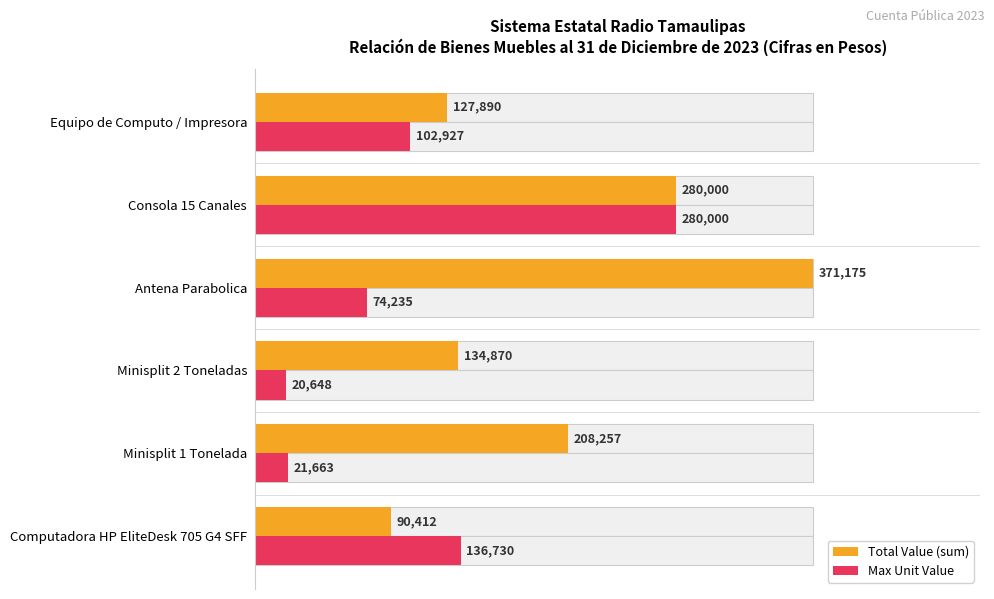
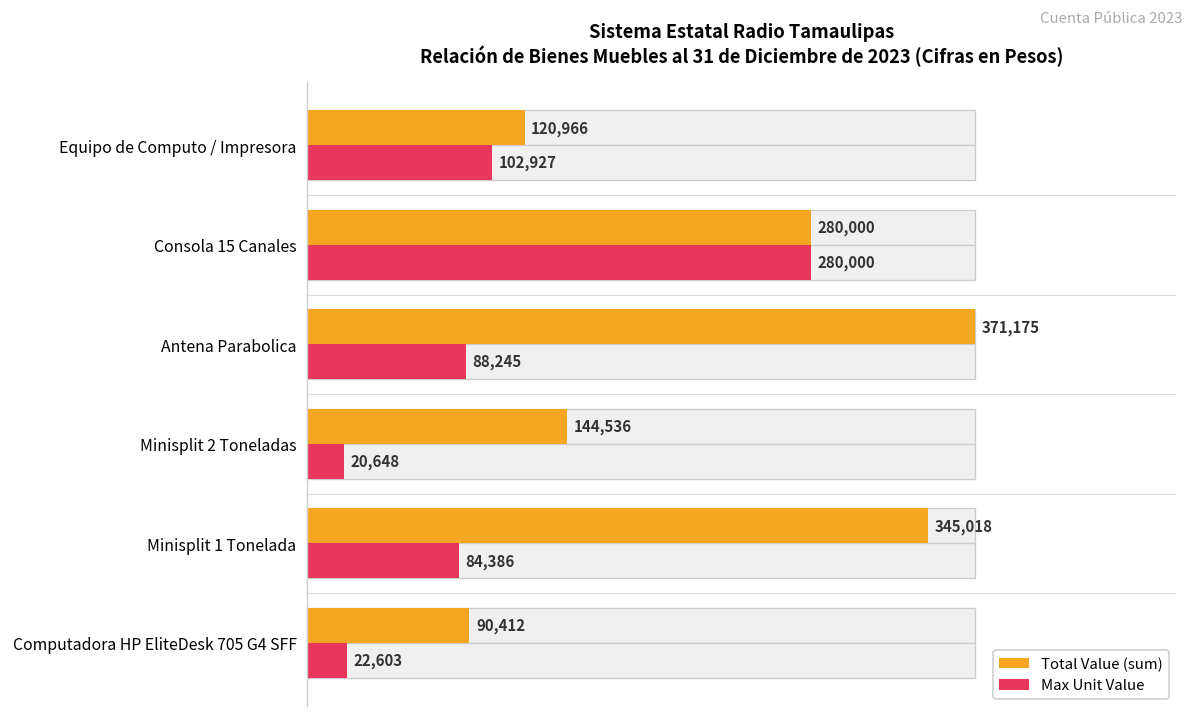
  {
    "Total Value (sum)": {
-     "Equipo de Computo / Impresora": "127,890",
-     "Minisplit 2 Toneladas": "134,870",
-     "Minisplit 1 Tonelada": "208,257"
+     "Equipo de Computo / Impresora": "120,966",
+     "Minisplit 2 Toneladas": "144,536",
+     "Minisplit 1 Tonelada": "345,018"
    },
    "Max Unit Value": {
-     "Antena Parabolica": "74,235",
-     "Minisplit 1 Tonelada": "21,663",
-     "Computadora HP EliteDesk 705 G4 SFF": "136,730"
+     "Antena Parabolica": "88,245",
+     "Minisplit 1 Tonelada": "84,386",
+     "Computadora HP EliteDesk 705 G4 SFF": "22,603"
    }
  }
